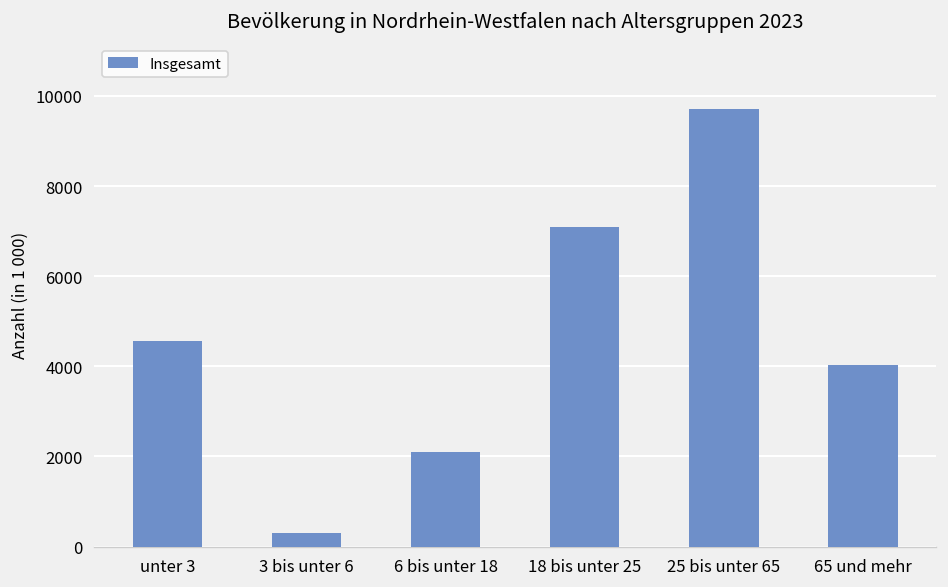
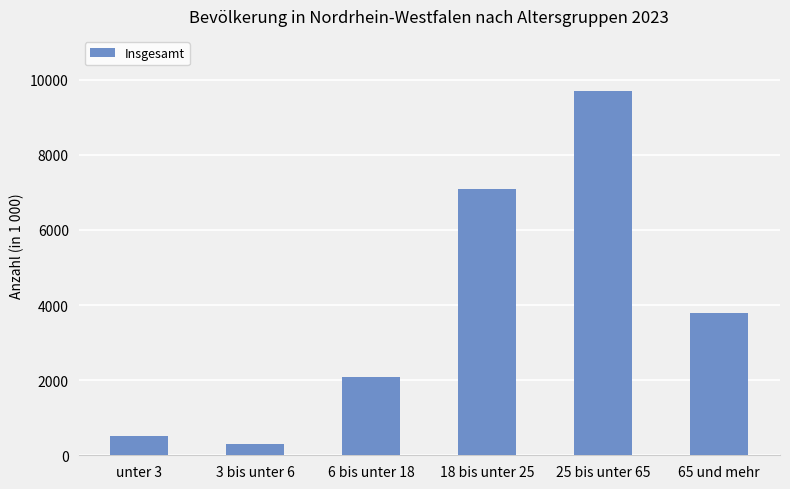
  {
-   "unter 3": 4600,
+   "unter 3": 500,
    "3 bis unter 6": 300,
    "6 bis unter 18": 2100,
    "18 bis unter 25": 7100,
    "25 bis unter 65": 9700,
-   "65 und mehr": 4000
+   "65 und mehr": 3800
  }
